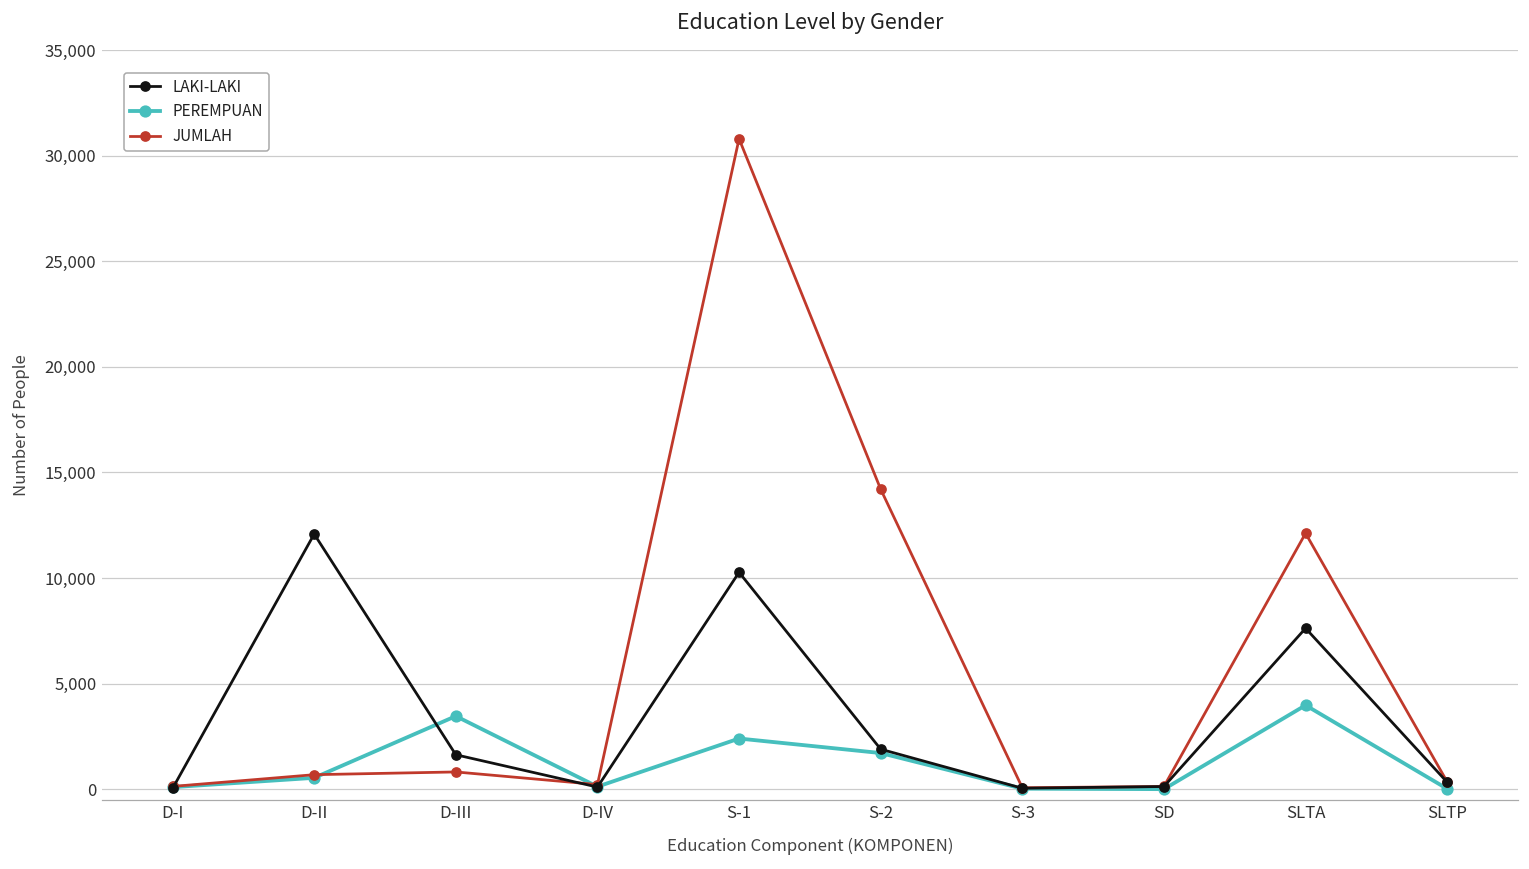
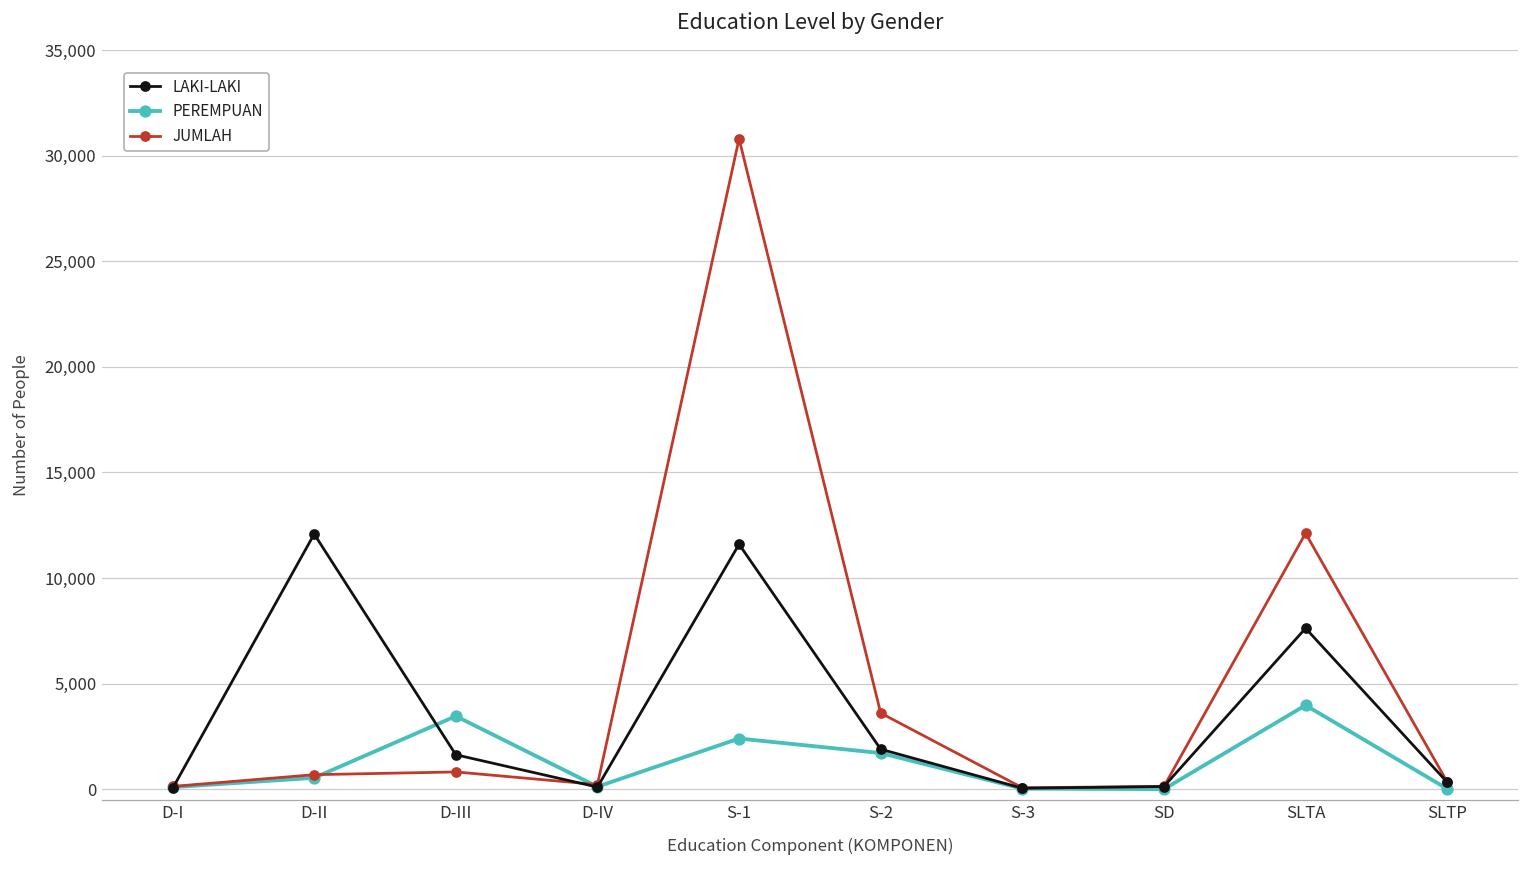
  {
    "LAKI-LAKI": {
      "D-II": "12,100",
      "D-III": "1,600",
-     "S-1": "10,300",
+     "S-1": "11,600",
      "S-2": "1,900",
      "SLTA": "7,600"
    },
    "PEREMPUAN": {
      "D-II": "500",
      "D-III": "3,500",
      "S-1": "2,400",
      "S-2": "1,700",
      "SLTA": "4,000",
      "SLTP": "0"
    },
    "JUMLAH": {
      "D-II": "700",
      "D-III": "800",
      "S-1": "30,800",
-     "S-2": "14,200",
+     "S-2": "3,600",
      "SLTA": "12,100"
    }
  }
